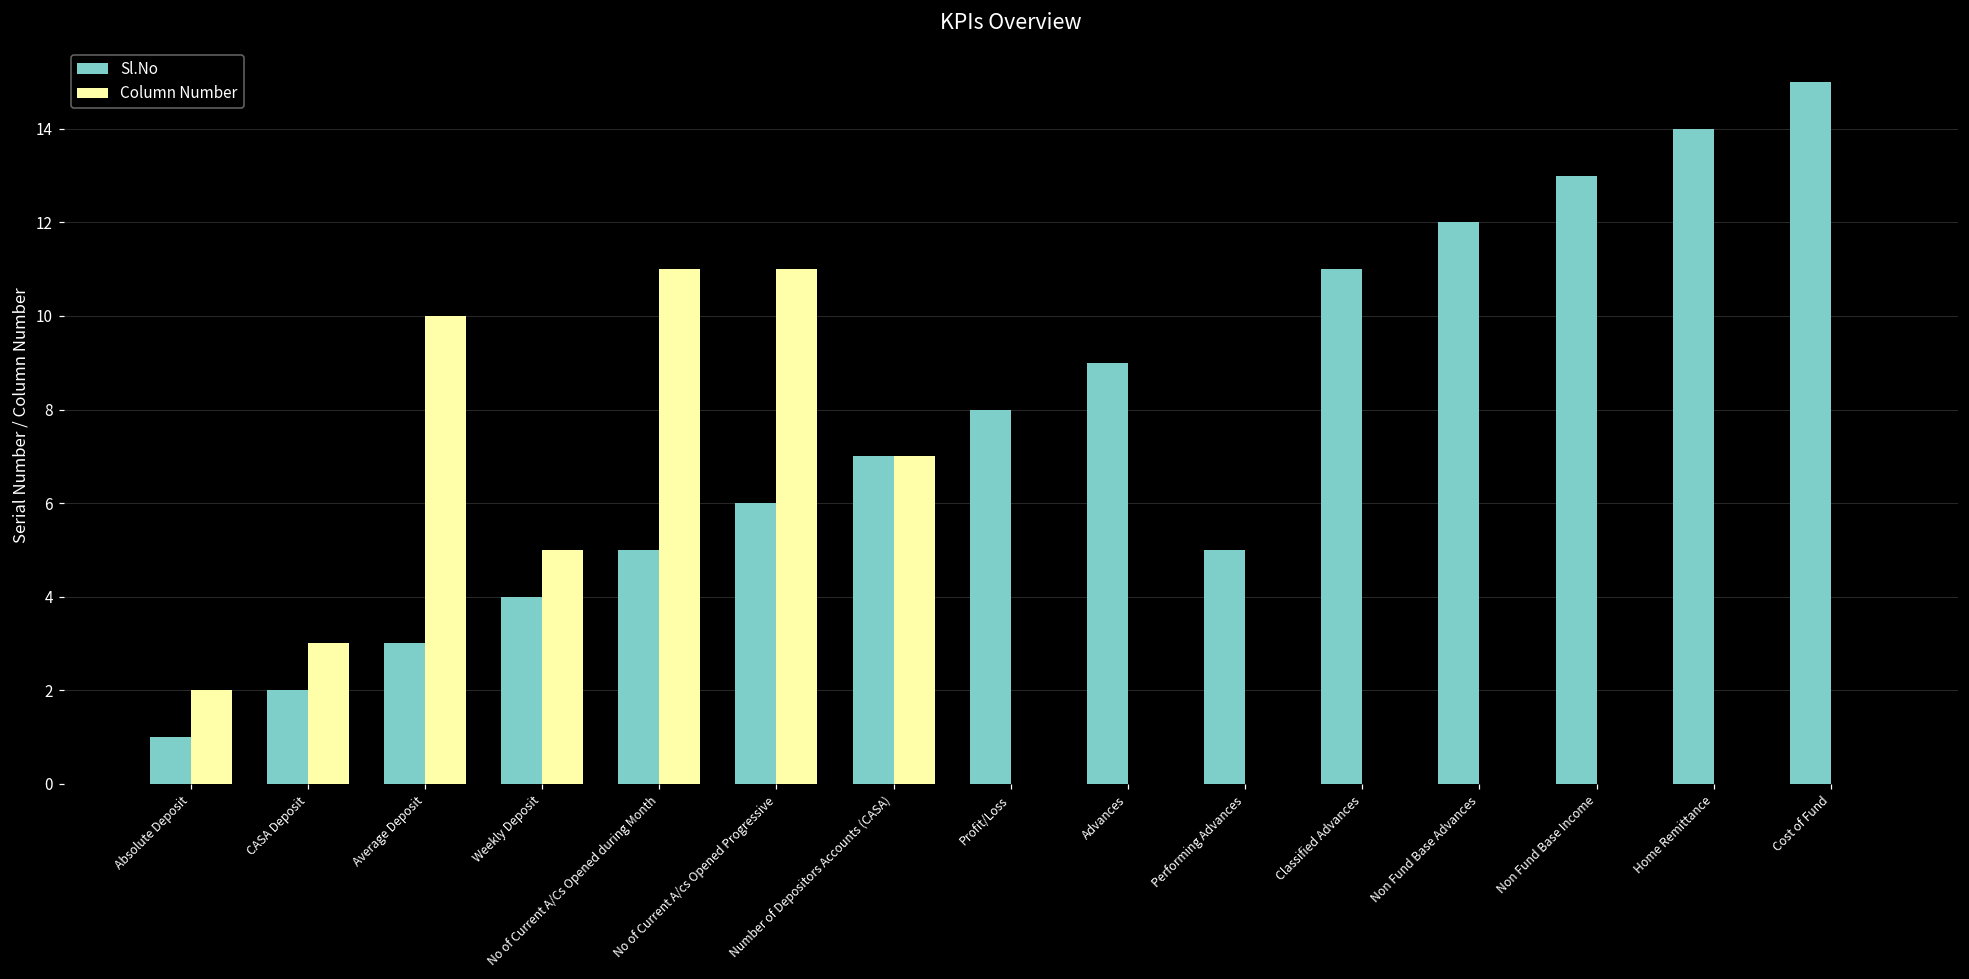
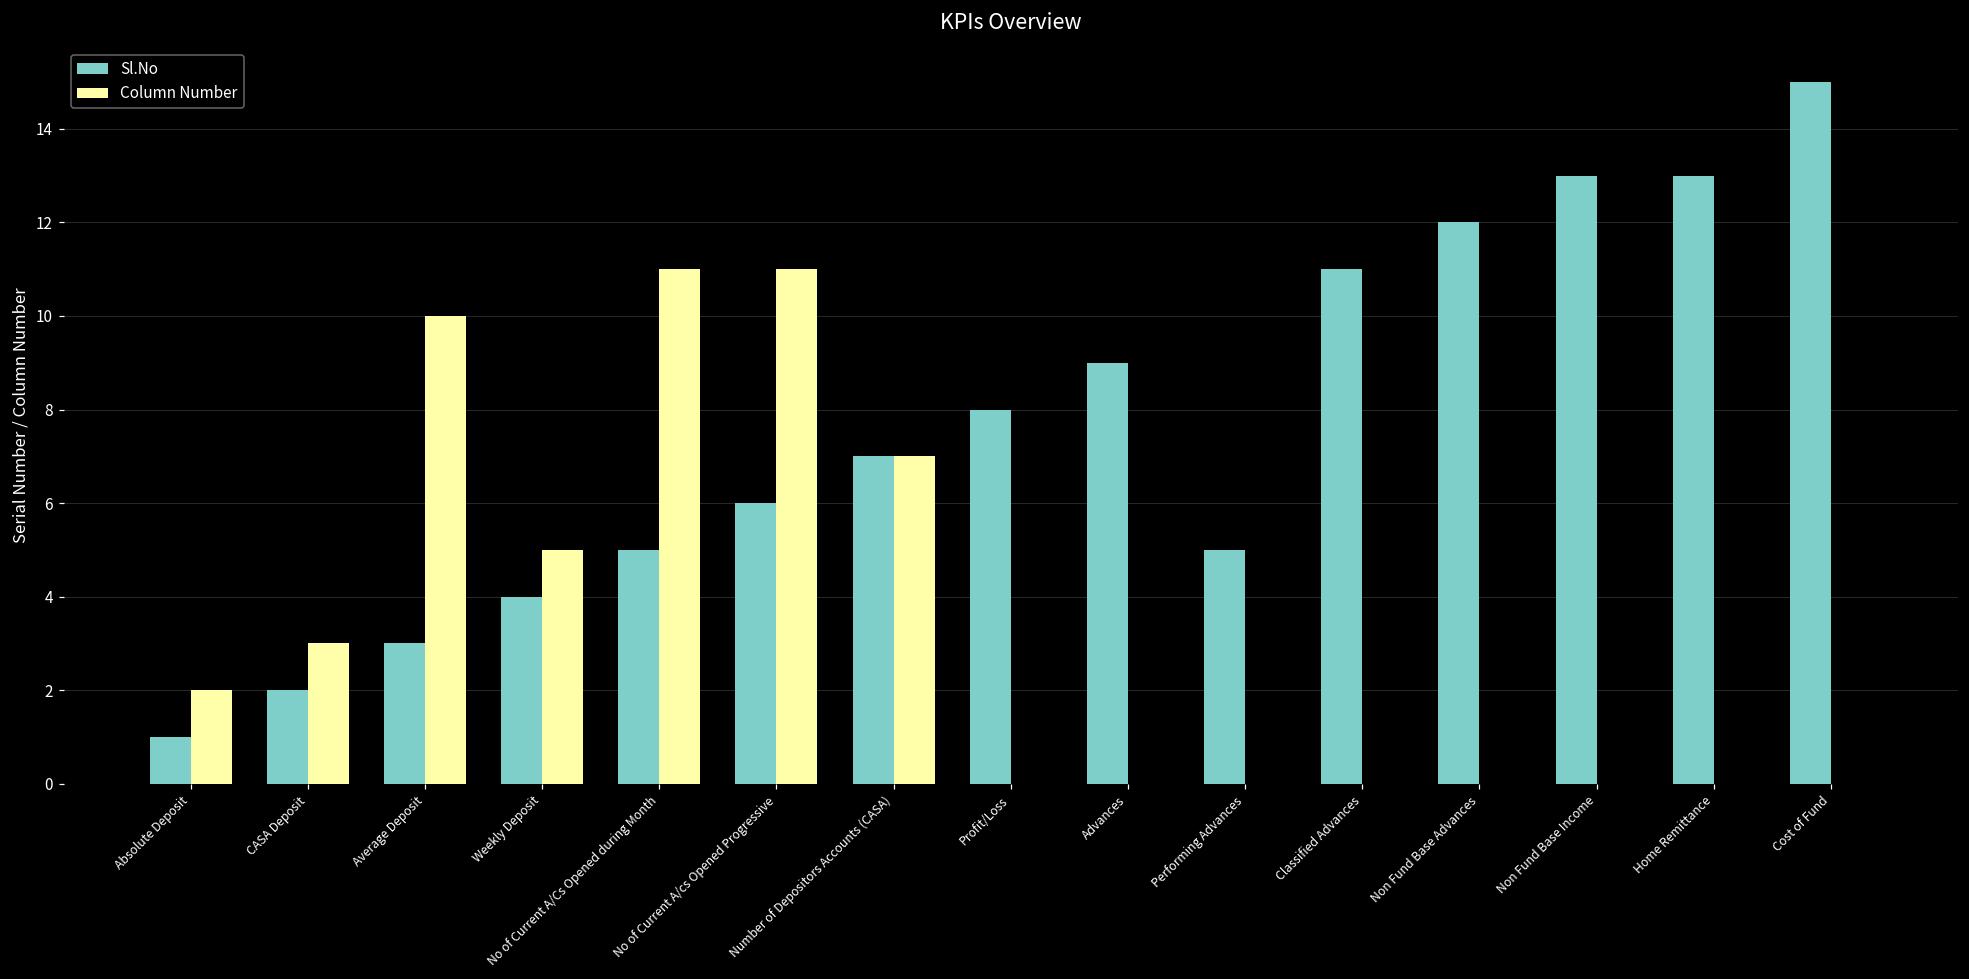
  {
    "Sl.No": {
      "Absolute Deposit": 1,
      "CASA Deposit": 2,
      "Average Deposit": 3,
      "Weekly Deposit": 4,
      "No of Current A/Cs Opened during Month": 5,
      "No of Current A/cs Opened Progressive": 6,
      "Number of Depositors Accounts (CASA)": 7,
      "Profit/Loss": 8,
      "Advances": 9,
      "Performing Advances": 5,
      "Classified Advances": 11,
      "Non Fund Base Advances": 12,
      "Non Fund Base Income": 13,
-     "Home Remittance": 14,
+     "Home Remittance": 13,
      "Cost of Fund": 15
    },
    "Column Number": {
      "Absolute Deposit": 2,
      "CASA Deposit": 3,
      "Average Deposit": 10,
      "Weekly Deposit": 5,
      "No of Current A/Cs Opened during Month": 11,
      "No of Current A/cs Opened Progressive": 11,
      "Number of Depositors Accounts (CASA)": 7,
      "Profit/Loss": 0,
      "Advances": 0,
      "Performing Advances": 0,
      "Classified Advances": 0,
      "Non Fund Base Advances": 0,
      "Non Fund Base Income": 0,
      "Home Remittance": 0,
      "Cost of Fund": 0
    }
  }
